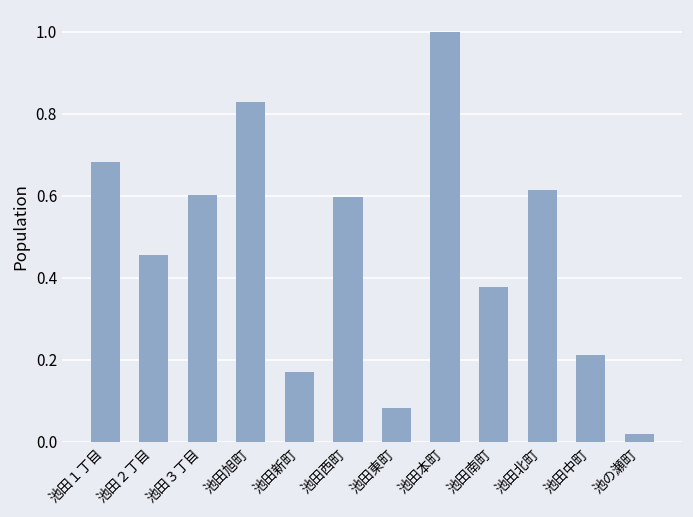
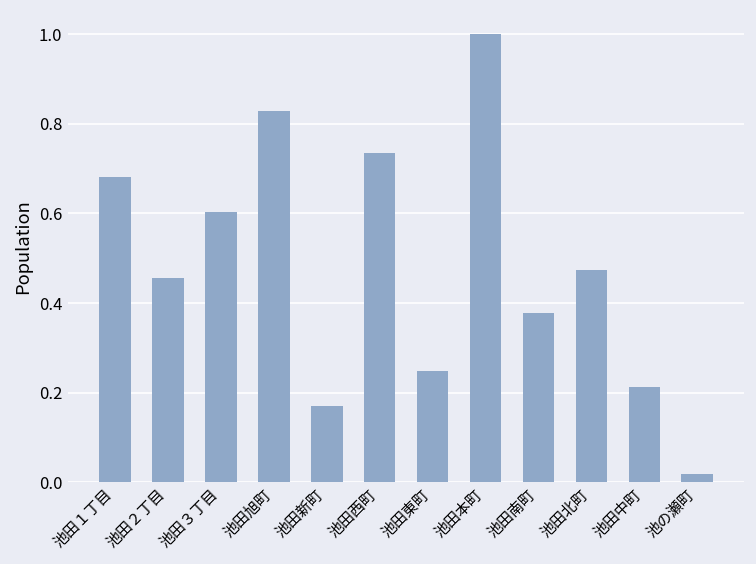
  {
    "池田１丁目": 0.68,
    "池田２丁目": 0.46,
    "池田３丁目": 0.60,
    "池田旭町": 0.83,
    "池田新町": 0.17,
-   "池田西町": 0.60,
-   "池田東町": 0.08,
+   "池田西町": 0.74,
+   "池田東町": 0.25,
    "池田本町": 1.00,
    "池田南町": 0.38,
-   "池田北町": 0.61,
+   "池田北町": 0.47,
    "池田中町": 0.21,
    "池の瀬町": 0.02
  }
